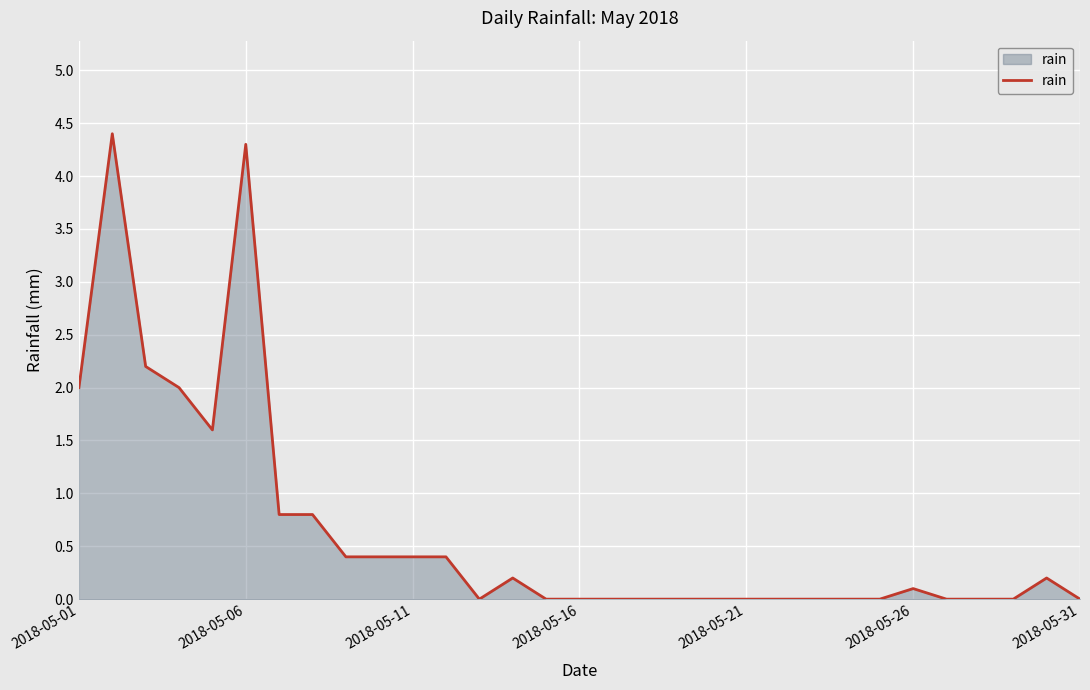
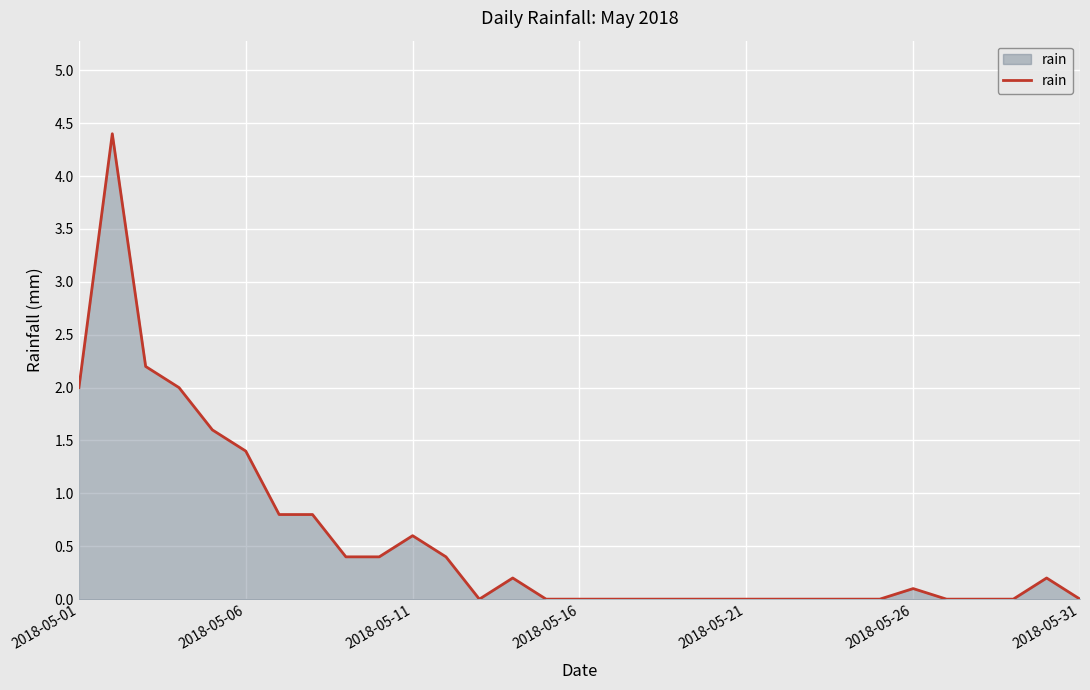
  {
    "2018-05-01": 2.0,
-   "2018-05-06": 4.3,
-   "2018-05-11": 0.4,
+   "2018-05-06": 1.4,
+   "2018-05-11": 0.6,
    "2018-05-16": 0.0,
    "2018-05-21": 0.0,
    "2018-05-26": 0.1,
    "2018-05-31": 0.0
  }
